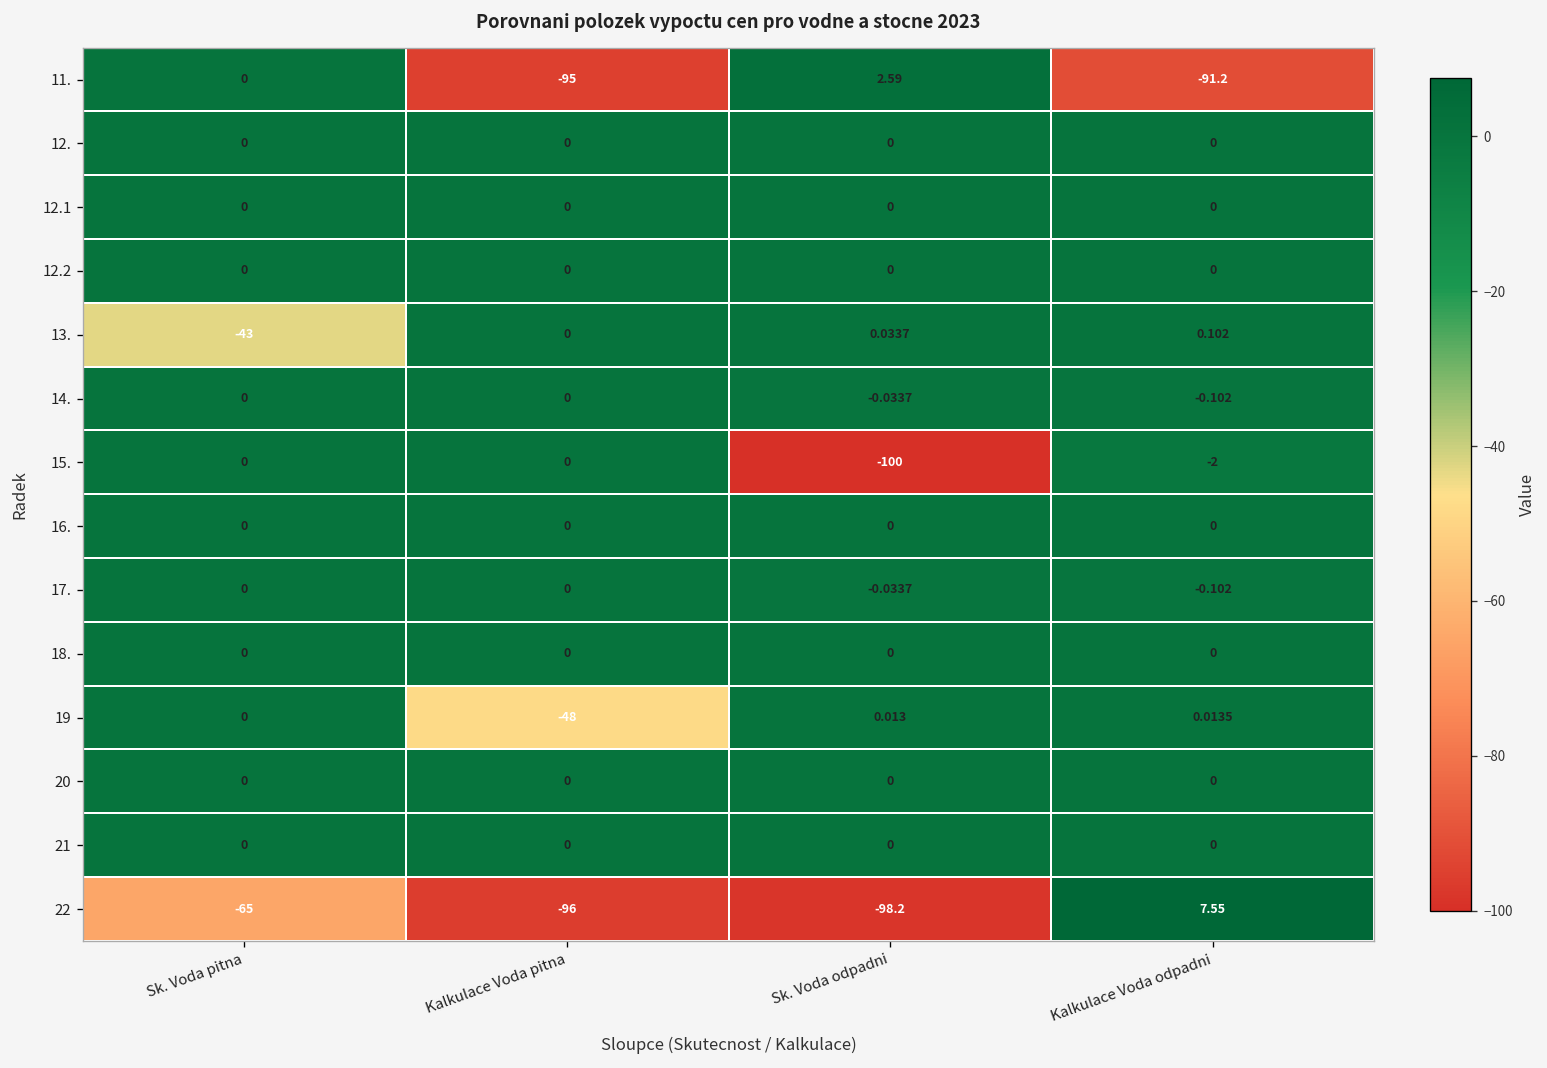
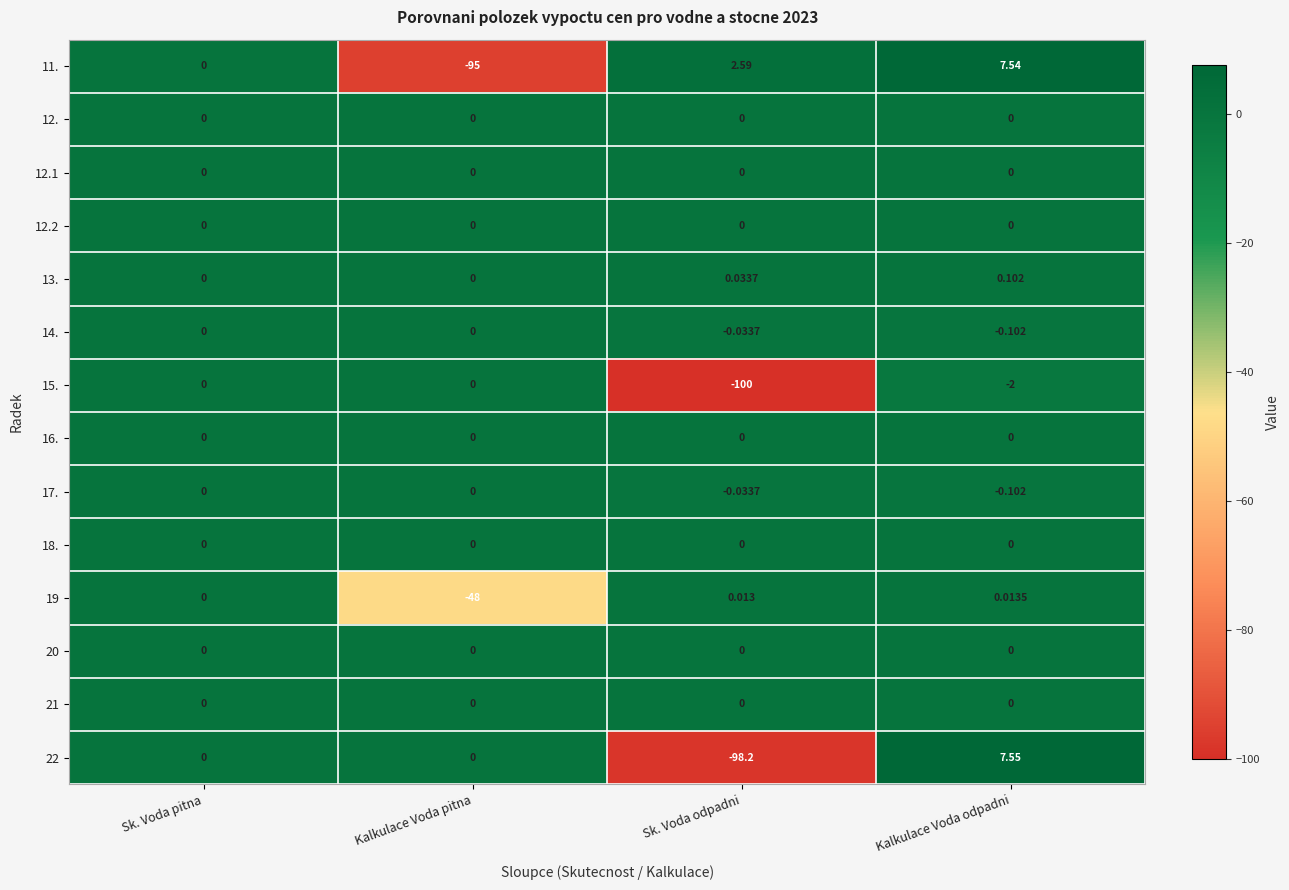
  {
    "11.": {
      "Sk. Voda pitna": 0,
      "Kalkulace Voda pitna": -95,
      "Sk. Voda odpadni": 2.59,
-     "Kalkulace Voda odpadni": -91.2
+     "Kalkulace Voda odpadni": 7.54
    },
    "12.": {
      "Sk. Voda pitna": 0,
      "Kalkulace Voda pitna": 0,
      "Sk. Voda odpadni": 0,
      "Kalkulace Voda odpadni": 0
    },
    "12.1": {
      "Sk. Voda pitna": 0,
      "Kalkulace Voda pitna": 0,
      "Sk. Voda odpadni": 0,
      "Kalkulace Voda odpadni": 0
    },
    "12.2": {
      "Sk. Voda pitna": 0,
      "Kalkulace Voda pitna": 0,
      "Sk. Voda odpadni": 0,
      "Kalkulace Voda odpadni": 0
    },
    "13.": {
-     "Sk. Voda pitna": -43,
+     "Sk. Voda pitna": 0,
      "Kalkulace Voda pitna": 0,
      "Sk. Voda odpadni": 0.0337,
      "Kalkulace Voda odpadni": 0.102
    },
    "14.": {
      "Sk. Voda pitna": 0,
      "Kalkulace Voda pitna": 0,
      "Sk. Voda odpadni": -0.0337,
      "Kalkulace Voda odpadni": -0.102
    },
    "15.": {
      "Sk. Voda pitna": 0,
      "Kalkulace Voda pitna": 0,
      "Sk. Voda odpadni": -100,
      "Kalkulace Voda odpadni": -2
    },
    "16.": {
      "Sk. Voda pitna": 0,
      "Kalkulace Voda pitna": 0,
      "Sk. Voda odpadni": 0,
      "Kalkulace Voda odpadni": 0
    },
    "17.": {
      "Sk. Voda pitna": 0,
      "Kalkulace Voda pitna": 0,
      "Sk. Voda odpadni": -0.0337,
      "Kalkulace Voda odpadni": -0.102
    },
    "18.": {
      "Sk. Voda pitna": 0,
      "Kalkulace Voda pitna": 0,
      "Sk. Voda odpadni": 0,
      "Kalkulace Voda odpadni": 0
    },
    "19": {
      "Sk. Voda pitna": 0,
      "Kalkulace Voda pitna": -48,
      "Sk. Voda odpadni": 0.013,
      "Kalkulace Voda odpadni": 0.0135
    },
    "20": {
      "Sk. Voda pitna": 0,
      "Kalkulace Voda pitna": 0,
      "Sk. Voda odpadni": 0,
      "Kalkulace Voda odpadni": 0
    },
    "21": {
      "Sk. Voda pitna": 0,
      "Kalkulace Voda pitna": 0,
      "Sk. Voda odpadni": 0,
      "Kalkulace Voda odpadni": 0
    },
    "22": {
-     "Sk. Voda pitna": -65,
-     "Kalkulace Voda pitna": -96,
+     "Sk. Voda pitna": 0,
+     "Kalkulace Voda pitna": 0,
      "Sk. Voda odpadni": -98.2,
      "Kalkulace Voda odpadni": 7.55
    }
  }
